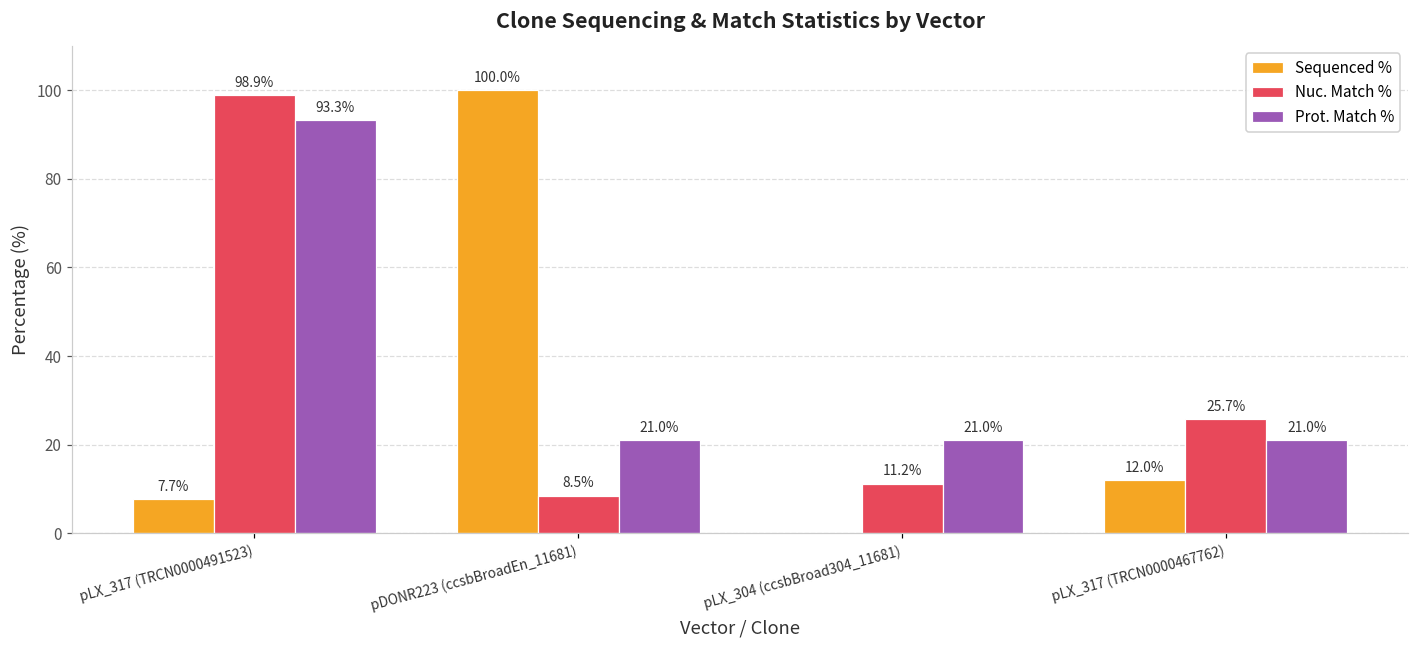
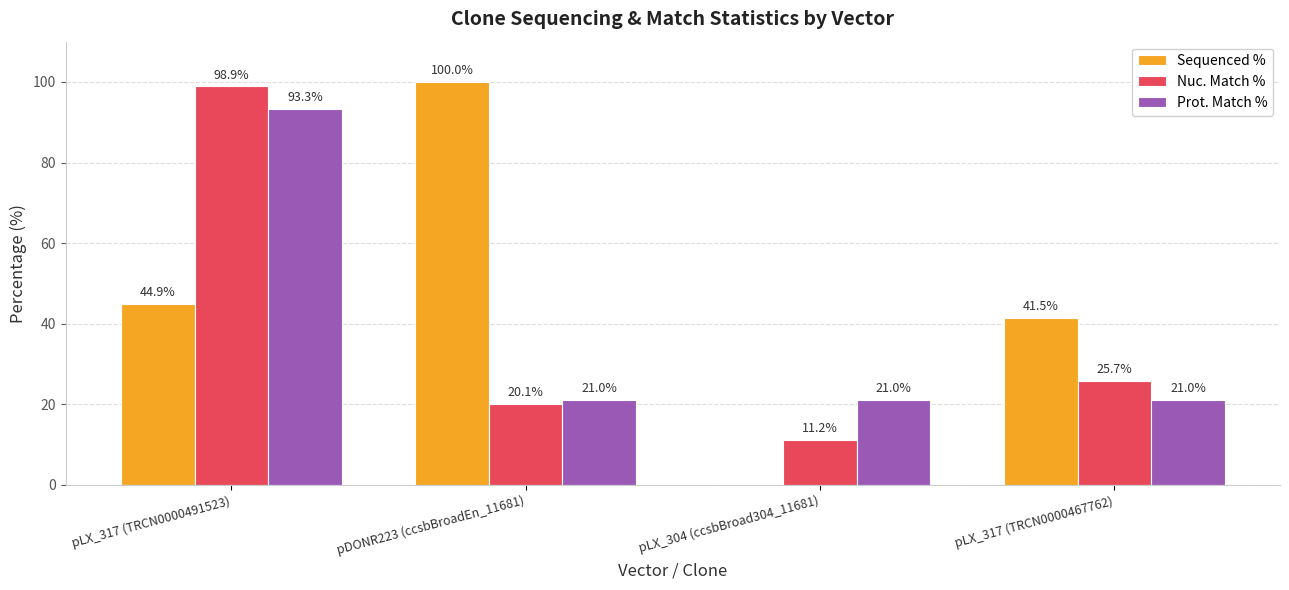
  {
    "Sequenced %": {
-     "pLX_317 (TRCN0000491523)": "7.7%",
+     "pLX_317 (TRCN0000491523)": "44.9%",
      "pDONR223 (ccsbBroadEn_11681)": "100.0%",
-     "pLX_317 (TRCN0000467762)": "12.0%"
+     "pLX_317 (TRCN0000467762)": "41.5%"
    },
    "Nuc. Match %": {
      "pLX_317 (TRCN0000491523)": "98.9%",
-     "pDONR223 (ccsbBroadEn_11681)": "8.5%",
+     "pDONR223 (ccsbBroadEn_11681)": "20.1%",
      "pLX_304 (ccsbBroad304_11681)": "11.2%",
      "pLX_317 (TRCN0000467762)": "25.7%"
    },
    "Prot. Match %": {
      "pLX_317 (TRCN0000491523)": "93.3%",
      "pDONR223 (ccsbBroadEn_11681)": "21.0%",
      "pLX_304 (ccsbBroad304_11681)": "21.0%",
      "pLX_317 (TRCN0000467762)": "21.0%"
    }
  }
